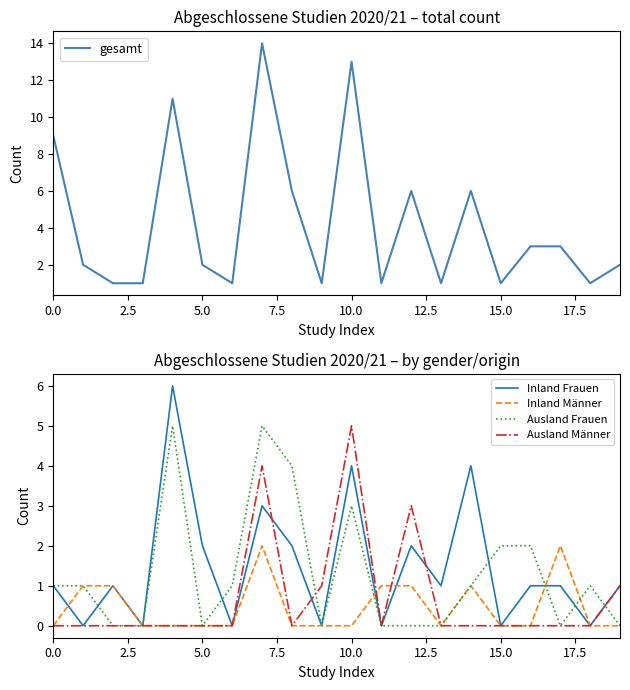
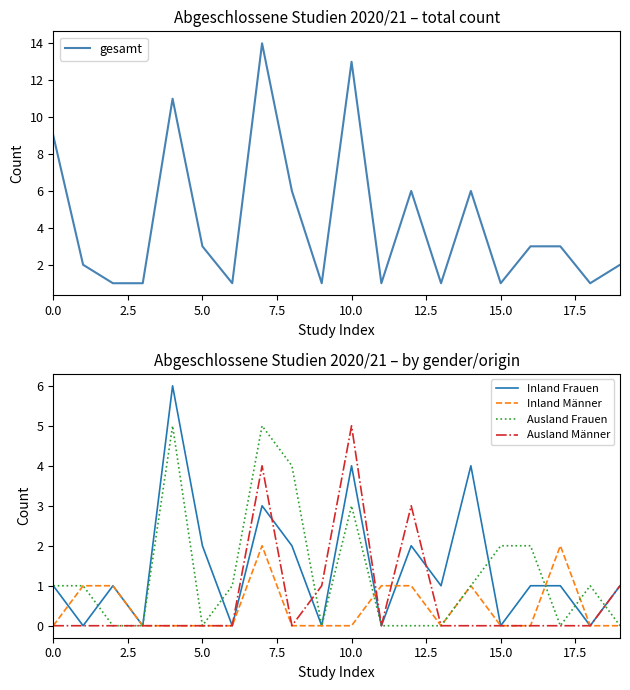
  {
    "Abgeschlossene Studien 2020/21 – total count": {
      "0.0": 9,
-     "5.0": 2,
+     "5.0": 3,
      "10.0": 13,
      "15.0": 1
    },
    "Abgeschlossene Studien 2020/21 – by gender/origin": {
      "Inland Frauen": {
        "5.0": 2.0,
        "10.0": 4.0
      },
      "Inland Männer": {
        "10.0": 0.0
      },
      "Ausland Frauen": {
        "10.0": 3.0,
        "15.0": 2.0
      },
      "Ausland Männer": {
        "10.0": 5.0
      }
    }
  }
